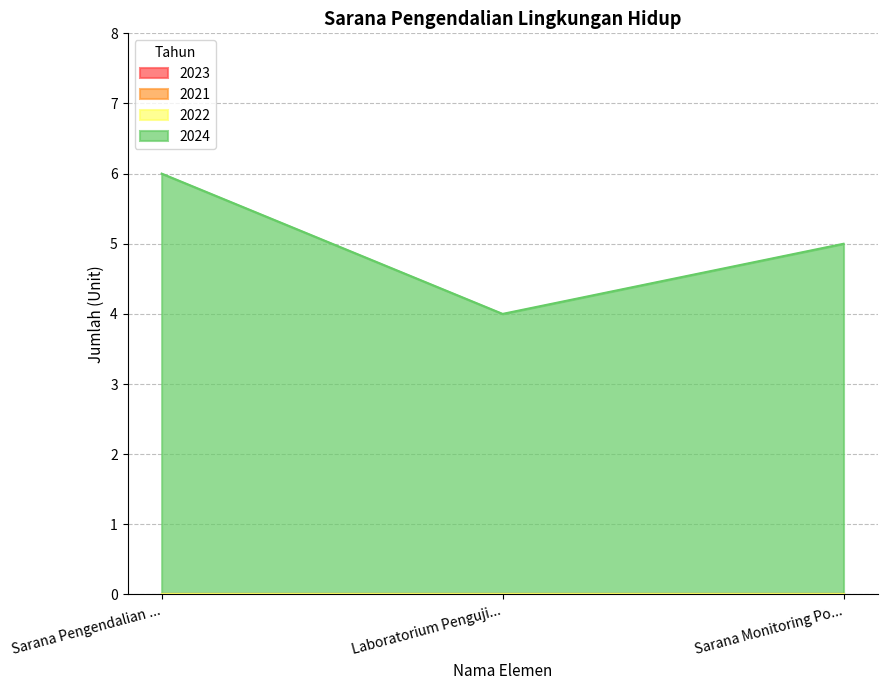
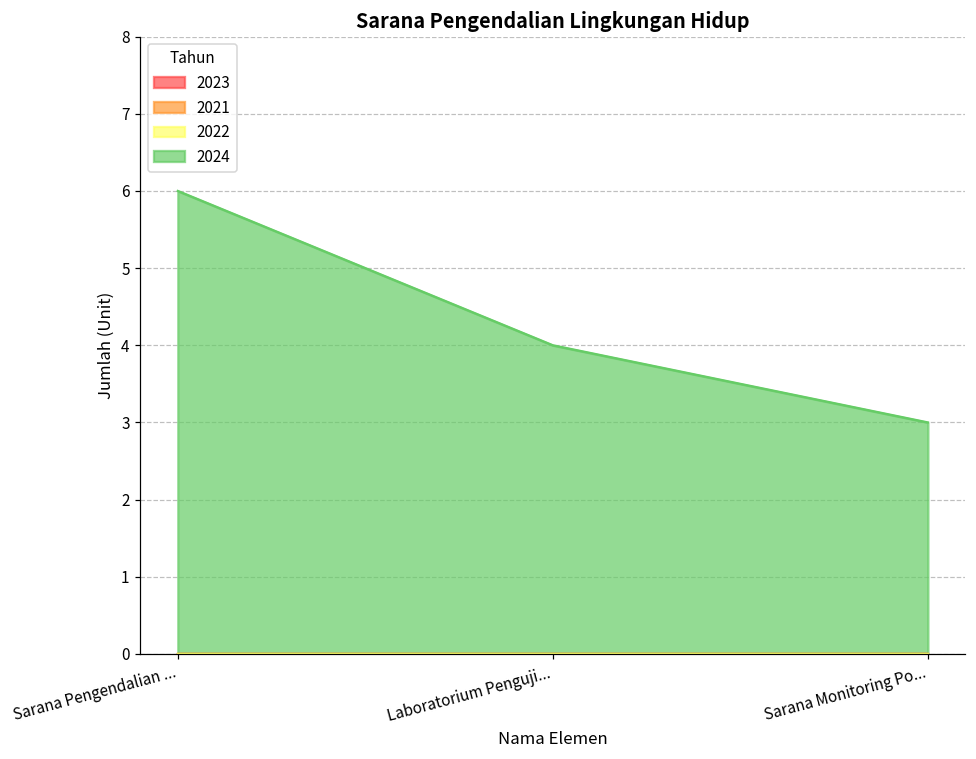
  {
    "2022": {
      "Sarana Pengendalian ...": 0,
      "Laboratorium Penguji...": 0,
      "Sarana Monitoring Po...": 0
    },
    "2024": {
      "Sarana Pengendalian ...": 6,
      "Laboratorium Penguji...": 4,
-     "Sarana Monitoring Po...": 5
+     "Sarana Monitoring Po...": 3
    }
  }
